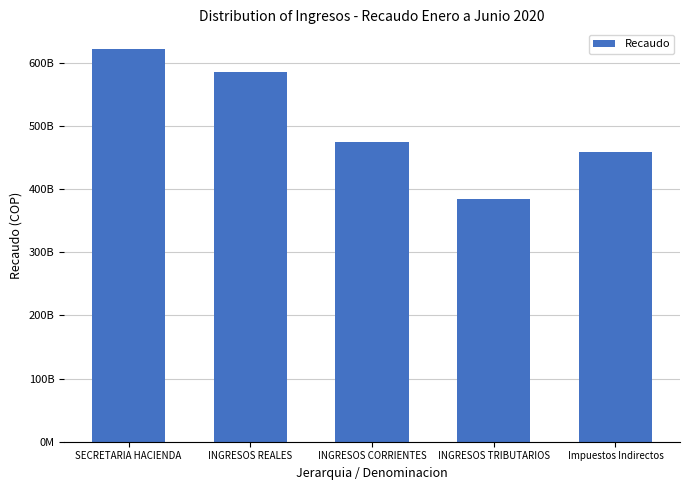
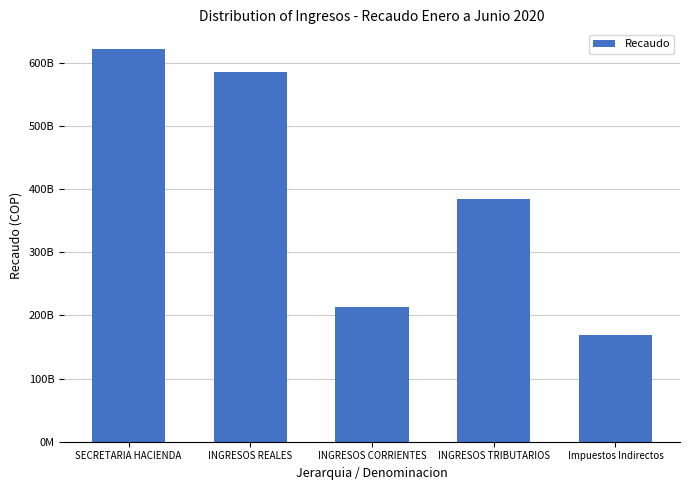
  {
    "SECRETARIA HACIENDA": 620000000000,
    "INGRESOS REALES": 580000000000,
-   "INGRESOS CORRIENTES": 480000000000,
+   "INGRESOS CORRIENTES": 210000000000,
    "INGRESOS TRIBUTARIOS": 380000000000,
-   "Impuestos Indirectos": 460000000000
+   "Impuestos Indirectos": 170000000000
  }
